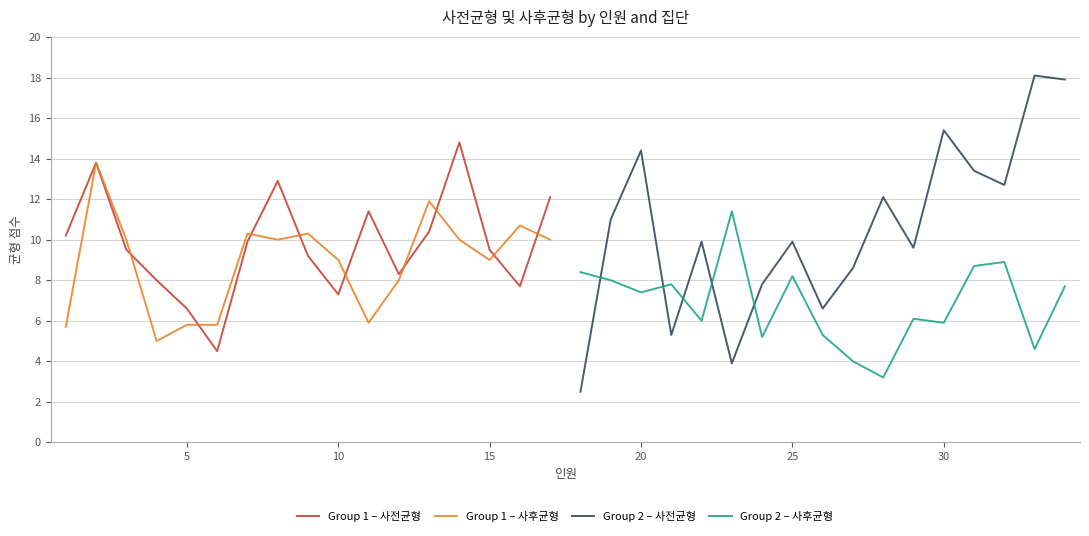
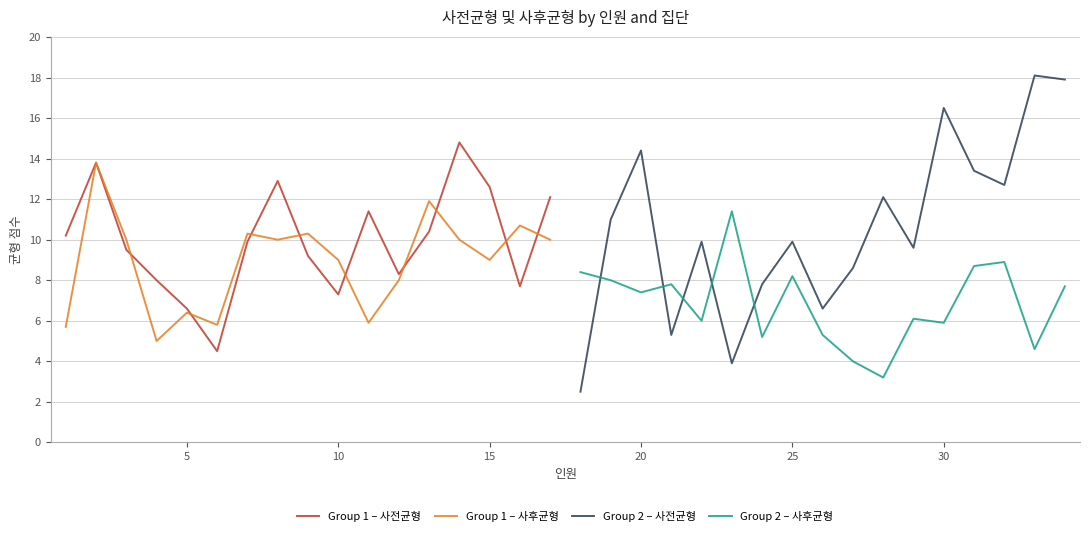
  {
    "Group 1 – 사전균형": {
      "5": 6.6,
      "10": 7.3,
-     "15": 9.5
+     "15": 12.6
    },
    "Group 1 – 사후균형": {
-     "5": 5.8,
+     "5": 6.4,
      "10": 9.0,
      "15": 9.0
    },
    "Group 2 – 사전균형": {
      "20": 14.4,
      "25": 9.9,
-     "30": 15.4
+     "30": 16.5
    },
    "Group 2 – 사후균형": {
      "20": 7.4,
      "25": 8.2,
      "30": 5.9
    }
  }
